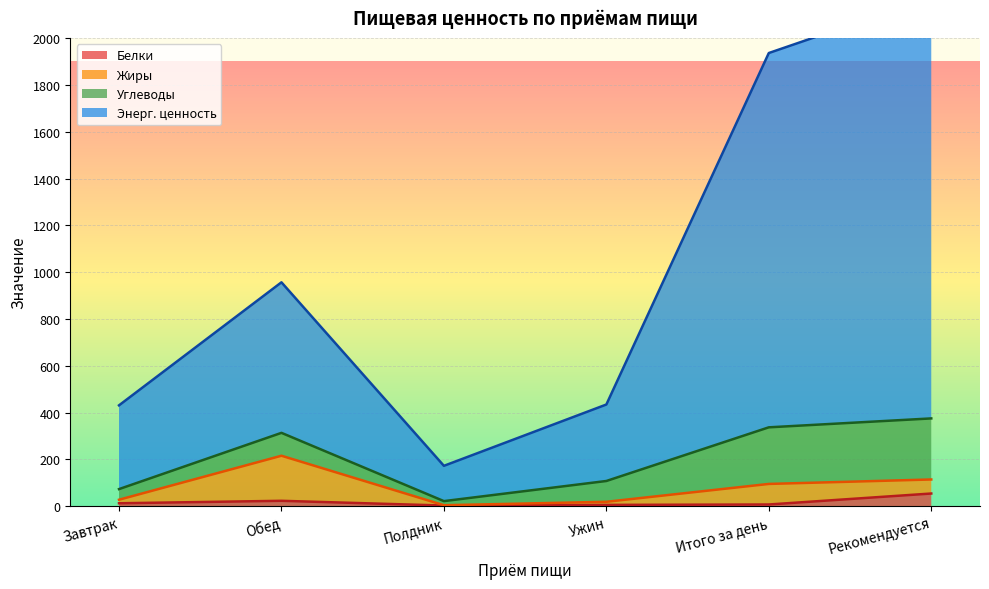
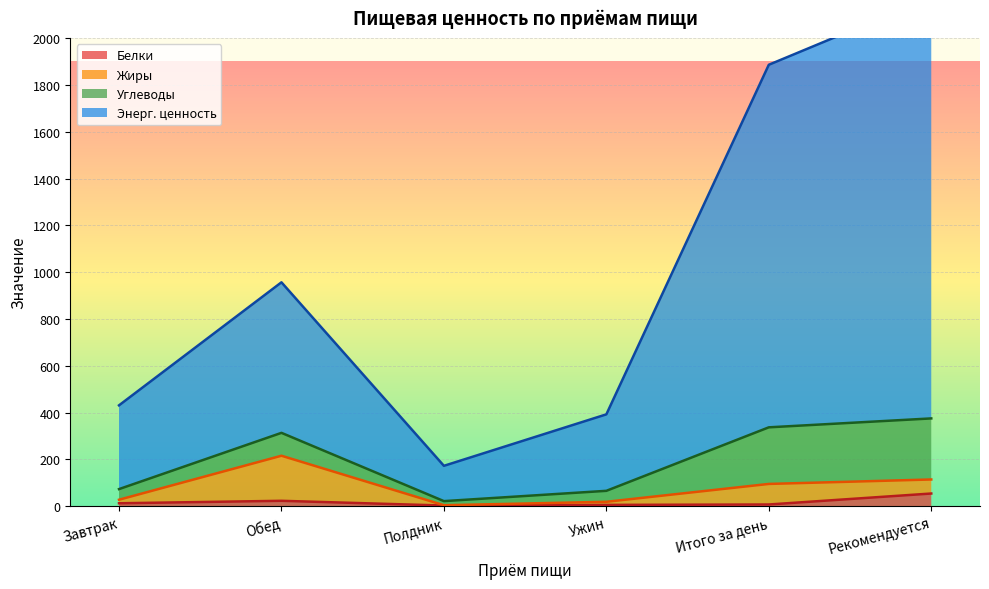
  {
    "Белки": {
      "Завтрак": 10,
      "Обед": 20,
      "Ужин": 10,
      "Итого за день": 10,
      "Рекомендуется": 50
    },
    "Жиры": {
      "Завтрак": 20,
      "Обед": 190,
      "Ужин": 10,
      "Итого за день": 90,
      "Рекомендуется": 60
    },
    "Углеводы": {
      "Завтрак": 50,
      "Обед": 100,
      "Полдник": 20,
-     "Ужин": 90,
+     "Ужин": 50,
      "Итого за день": 240,
      "Рекомендуется": 260
    },
    "Энерг. ценность": {
      "Завтрак": 360,
      "Обед": 640,
      "Полдник": 150,
      "Ужин": 330,
-     "Итого за день": 1600
+     "Итого за день": 1550
    }
  }
